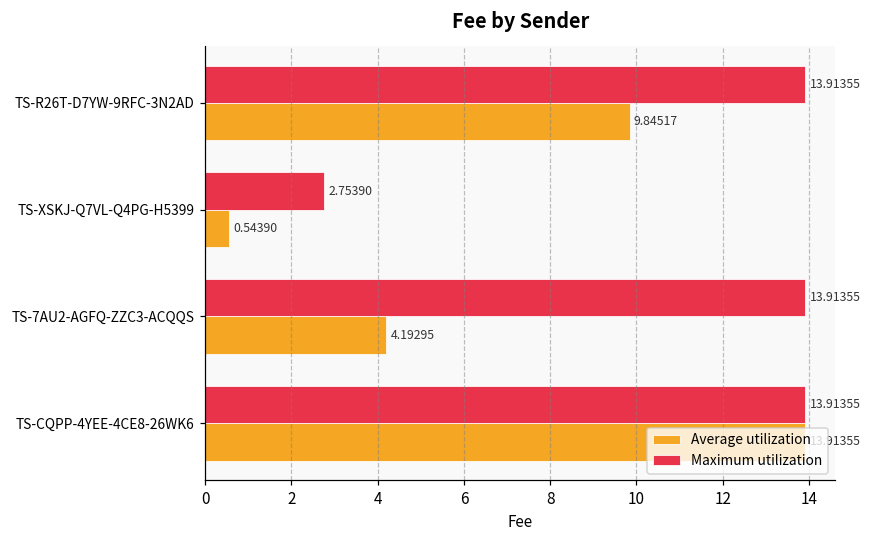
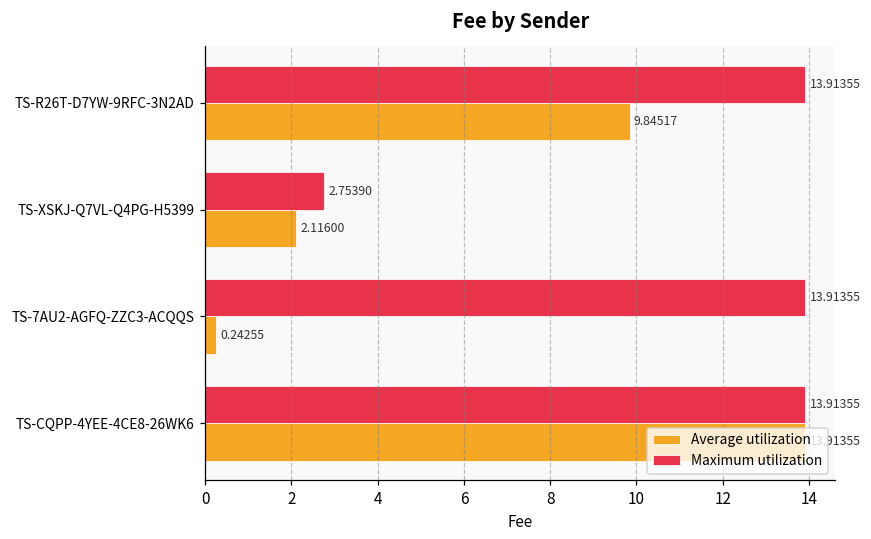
  {
    "Average utilization": {
      "TS-R26T-D7YW-9RFC-3N2AD": 9.84517,
-     "TS-XSKJ-Q7VL-Q4PG-H5399": 0.54390,
-     "TS-7AU2-AGFQ-ZZC3-ACQQS": 4.19295
+     "TS-XSKJ-Q7VL-Q4PG-H5399": 2.11600,
+     "TS-7AU2-AGFQ-ZZC3-ACQQS": 0.24255
    },
    "Maximum utilization": {
      "TS-R26T-D7YW-9RFC-3N2AD": 13.91355,
      "TS-XSKJ-Q7VL-Q4PG-H5399": 2.75390,
      "TS-7AU2-AGFQ-ZZC3-ACQQS": 13.91355,
      "TS-CQPP-4YEE-4CE8-26WK6": 13.91355
    }
  }
